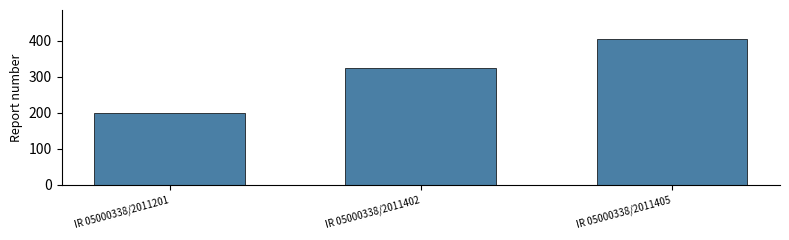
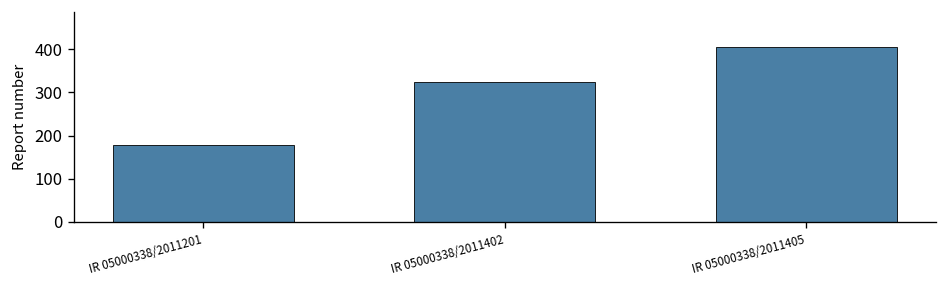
  {
-   "IR 05000338/2011201": 200,
+   "IR 05000338/2011201": 180,
    "IR 05000338/2011402": 330,
    "IR 05000338/2011405": 410
  }
